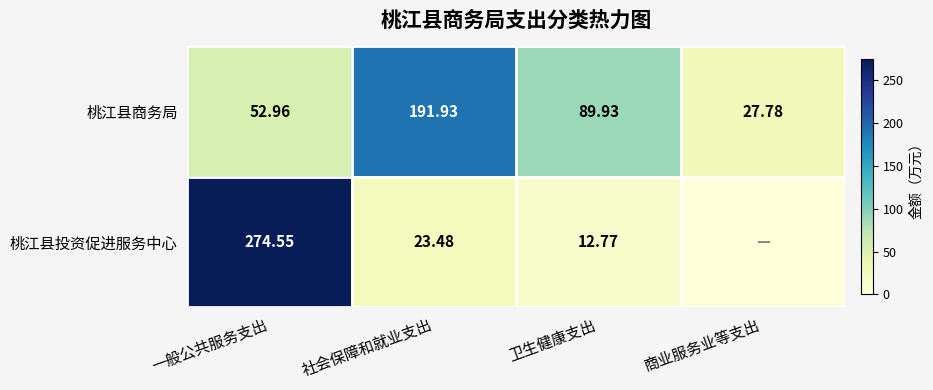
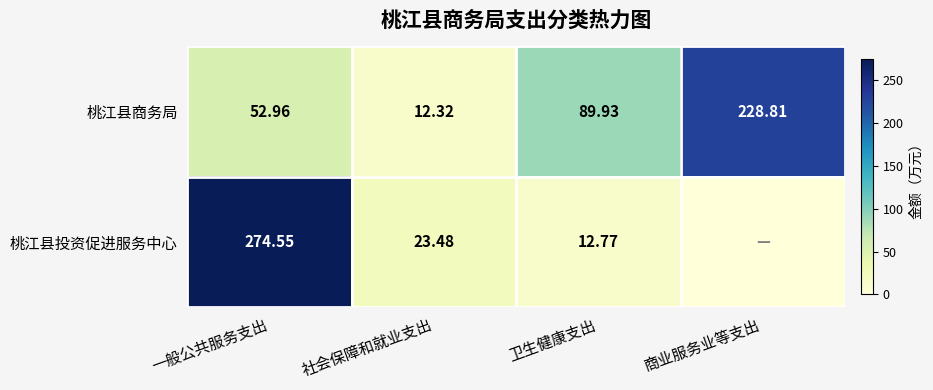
  {
    "桃江县商务局": {
      "一般公共服务支出": 52.96,
-     "社会保障和就业支出": 191.93,
+     "社会保障和就业支出": 12.32,
      "卫生健康支出": 89.93,
-     "商业服务业等支出": 27.78
+     "商业服务业等支出": 228.81
    },
    "桃江县投资促进服务中心": {
      "一般公共服务支出": 274.55,
      "社会保障和就业支出": 23.48,
      "卫生健康支出": 12.77
    }
  }
